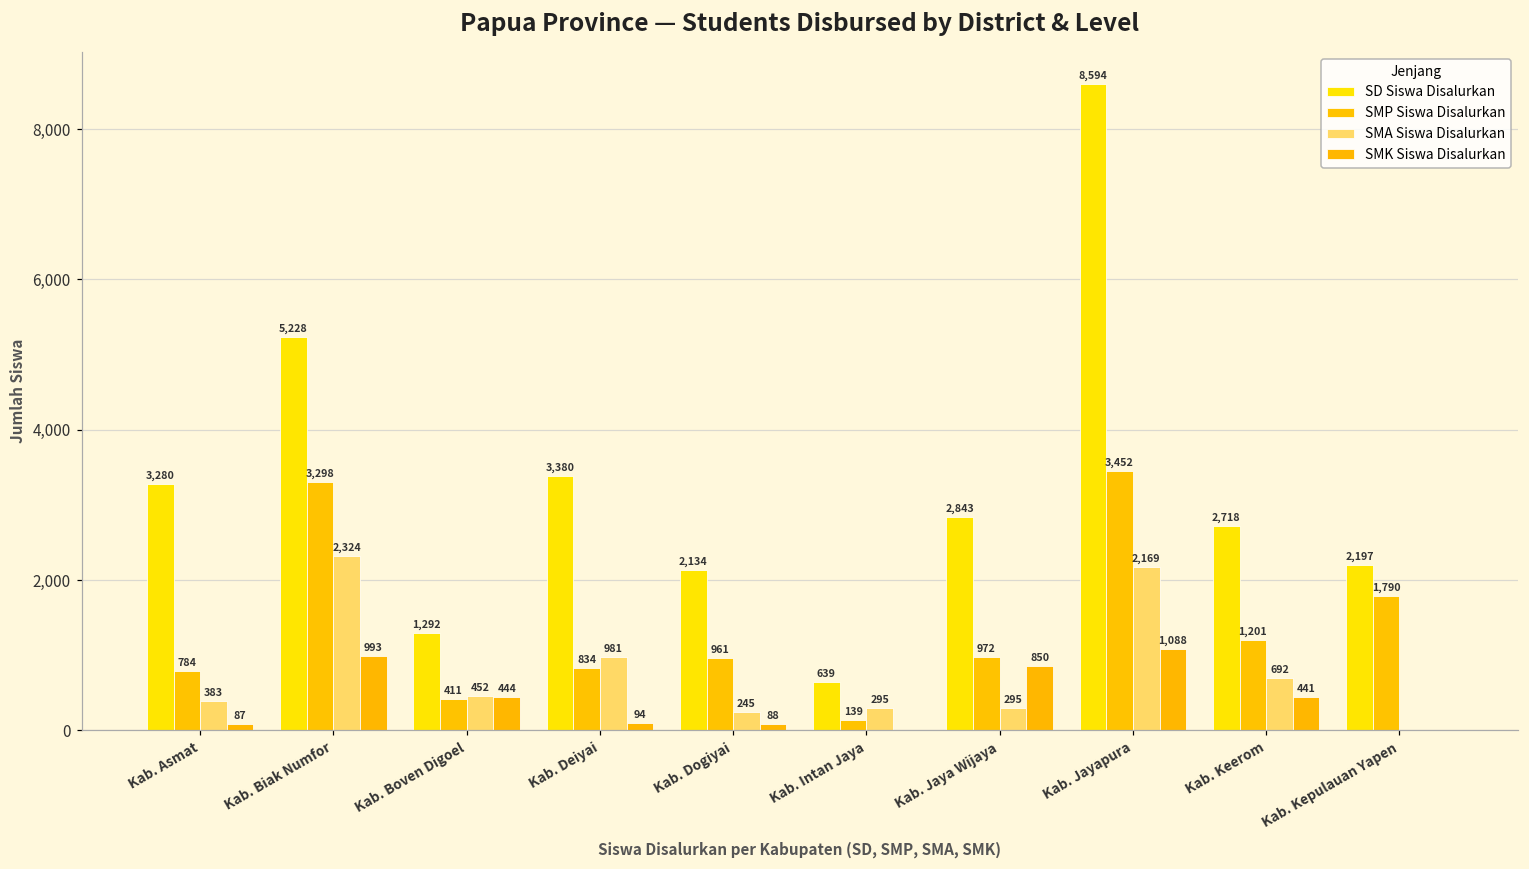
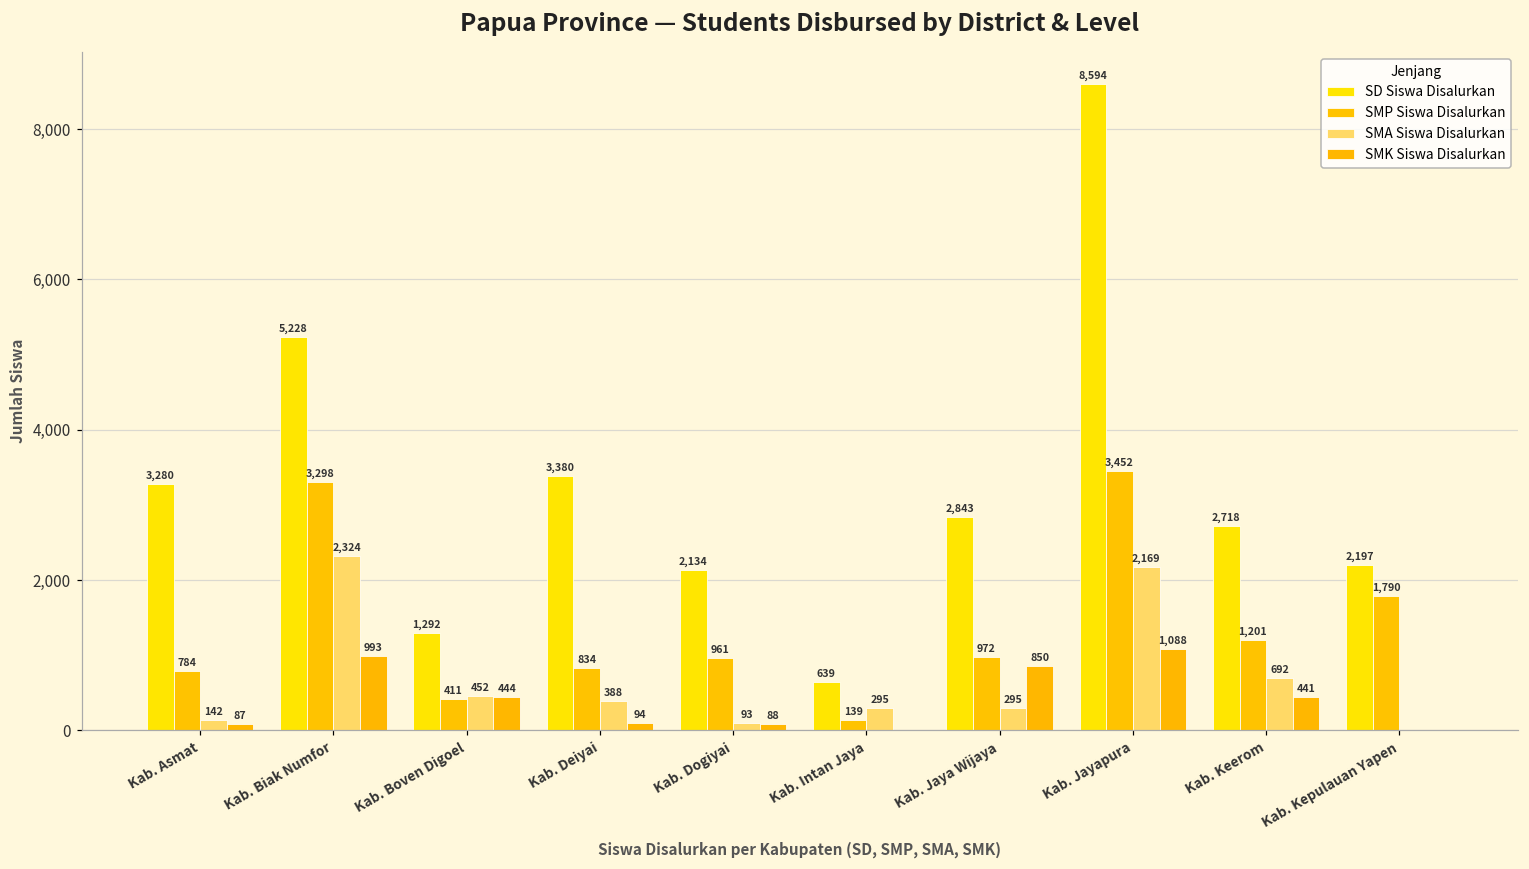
  {
    "SMA Siswa Disalurkan": {
-     "Kab. Asmat": "383",
+     "Kab. Asmat": "142",
      "Kab. Biak Numfor": "2,324",
      "Kab. Boven Digoel": "452",
-     "Kab. Deiyai": "981",
-     "Kab. Dogiyai": "245",
+     "Kab. Deiyai": "388",
+     "Kab. Dogiyai": "93",
      "Kab. Intan Jaya": "295",
      "Kab. Jaya Wijaya": "295",
      "Kab. Jayapura": "2,169",
      "Kab. Keerom": "692"
    }
  }
